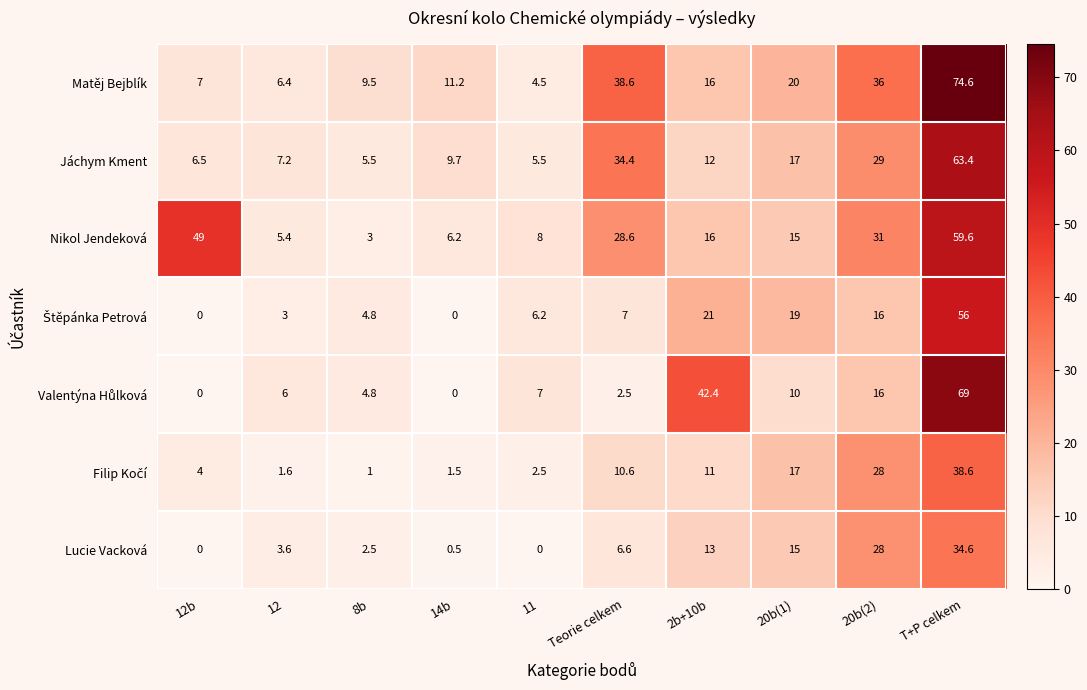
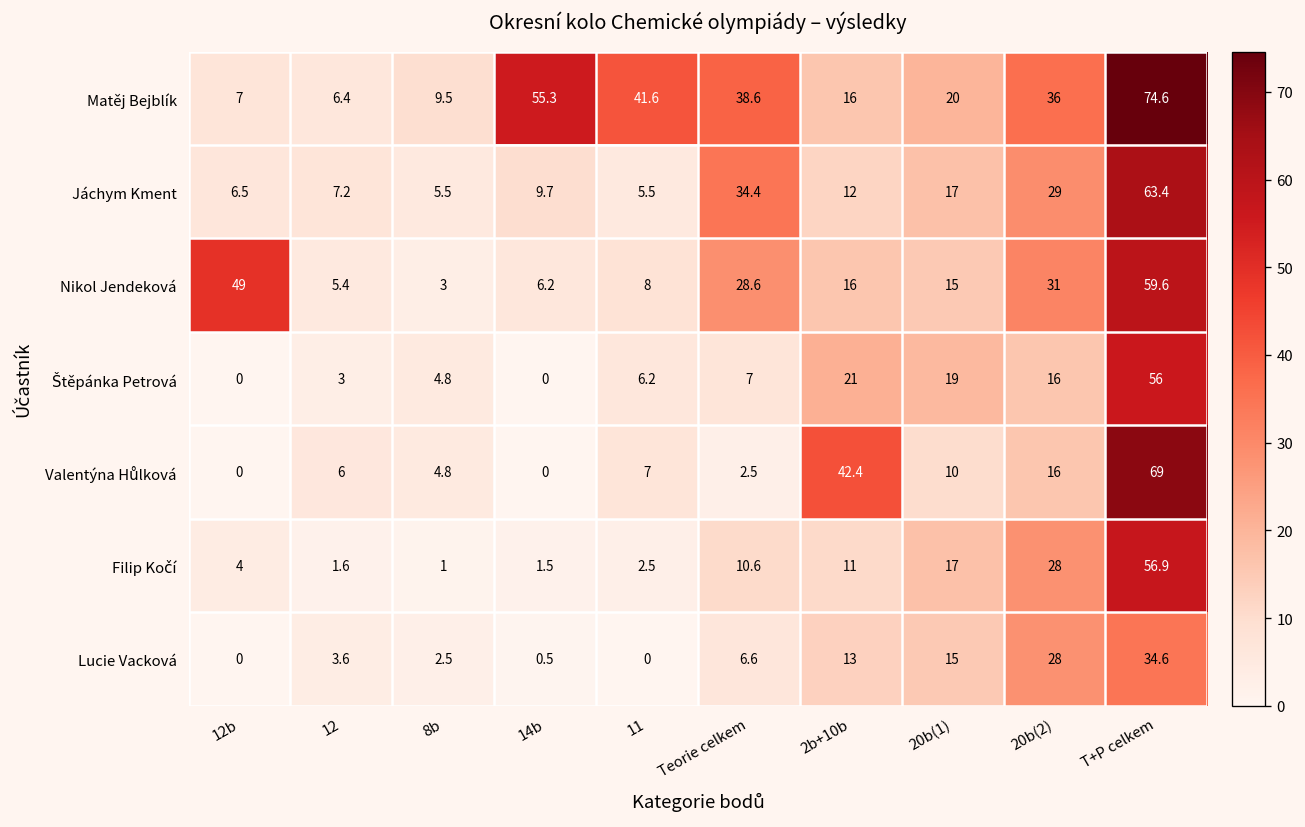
  {
    "Matěj Bejblík": {
      "12b": 7,
      "12": 6.4,
      "8b": 9.5,
-     "14b": 11.2,
-     "11": 4.5,
+     "14b": 55.3,
+     "11": 41.6,
      "Teorie celkem": 38.6,
      "2b+10b": 16,
      "20b(1)": 20,
      "20b(2)": 36,
      "T+P celkem": 74.6
    },
    "Jáchym Kment": {
      "12b": 6.5,
      "12": 7.2,
      "8b": 5.5,
      "14b": 9.7,
      "11": 5.5,
      "Teorie celkem": 34.4,
      "2b+10b": 12,
      "20b(1)": 17,
      "20b(2)": 29,
      "T+P celkem": 63.4
    },
    "Nikol Jendeková": {
      "12b": 49,
      "12": 5.4,
      "8b": 3,
      "14b": 6.2,
      "11": 8,
      "Teorie celkem": 28.6,
      "2b+10b": 16,
      "20b(1)": 15,
      "20b(2)": 31,
      "T+P celkem": 59.6
    },
    "Štěpánka Petrová": {
      "12b": 0,
      "12": 3,
      "8b": 4.8,
      "14b": 0,
      "11": 6.2,
      "Teorie celkem": 7,
      "2b+10b": 21,
      "20b(1)": 19,
      "20b(2)": 16,
      "T+P celkem": 56
    },
    "Valentýna Hůlková": {
      "12b": 0,
      "12": 6,
      "8b": 4.8,
      "14b": 0,
      "11": 7,
      "Teorie celkem": 2.5,
      "2b+10b": 42.4,
      "20b(1)": 10,
      "20b(2)": 16,
      "T+P celkem": 69
    },
    "Filip Kočí": {
      "12b": 4,
      "12": 1.6,
      "8b": 1,
      "14b": 1.5,
      "11": 2.5,
      "Teorie celkem": 10.6,
      "2b+10b": 11,
      "20b(1)": 17,
      "20b(2)": 28,
-     "T+P celkem": 38.6
+     "T+P celkem": 56.9
    },
    "Lucie Vacková": {
      "12b": 0,
      "12": 3.6,
      "8b": 2.5,
      "14b": 0.5,
      "11": 0,
      "Teorie celkem": 6.6,
      "2b+10b": 13,
      "20b(1)": 15,
      "20b(2)": 28,
      "T+P celkem": 34.6
    }
  }
